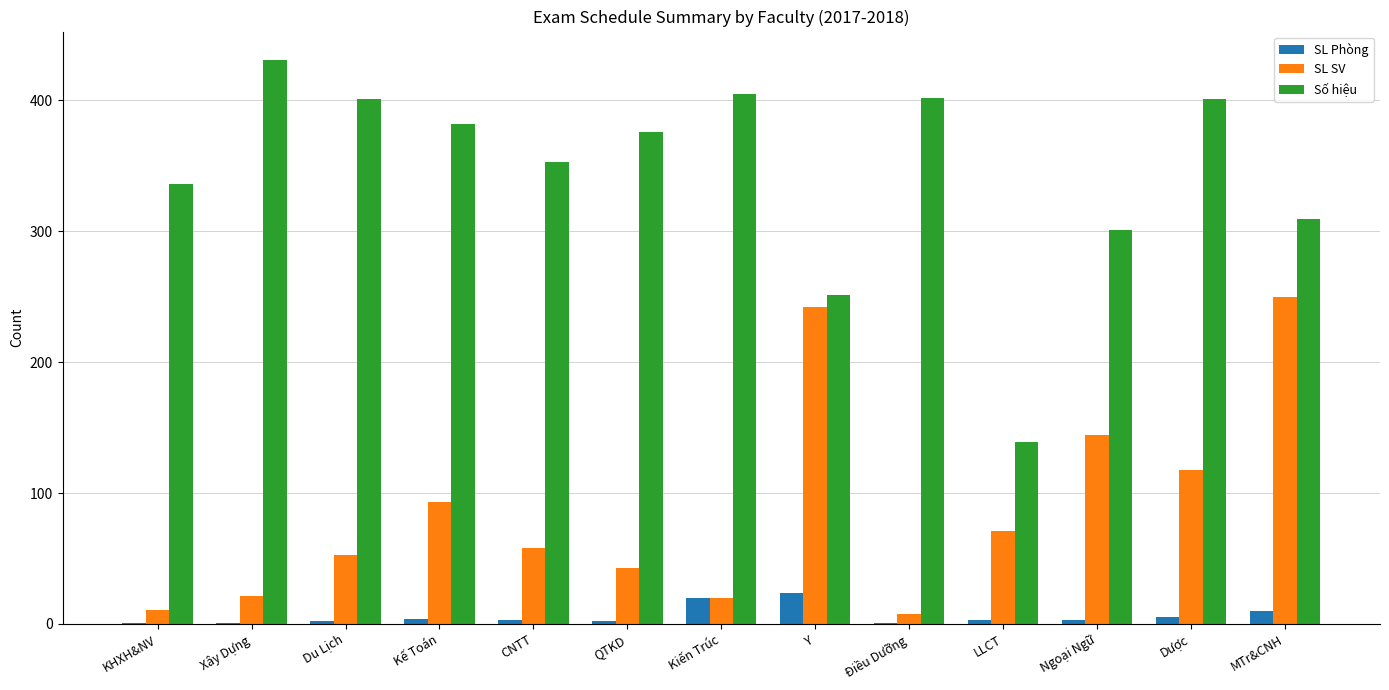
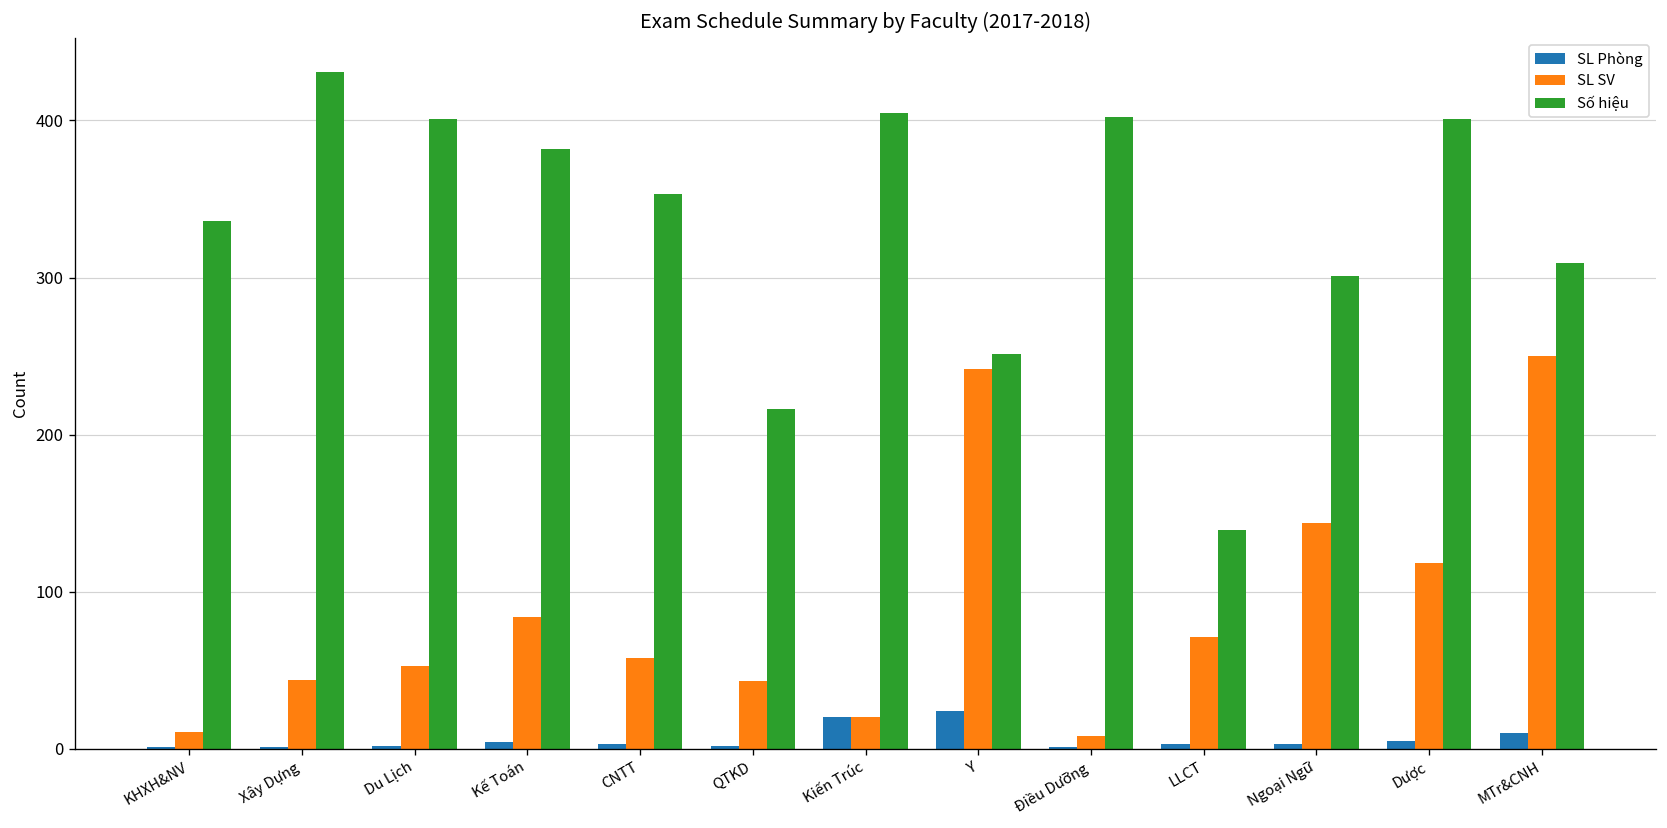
  {
    "SL Phòng": {
      "Du Lịch": 2,
      "Kế Toán": 4,
      "CNTT": 3,
      "QTKD": 2,
      "Kiến Trúc": 20,
      "Y": 24,
      "LLCT": 3,
      "Ngoại Ngữ": 3,
      "Dược": 5,
      "MTr&CNH": 10
    },
    "SL SV": {
      "KHXH&NV": 11,
-     "Xây Dựng": 21,
+     "Xây Dựng": 44,
      "Du Lịch": 53,
-     "Kế Toán": 93,
+     "Kế Toán": 84,
      "CNTT": 58,
      "QTKD": 43,
      "Kiến Trúc": 20,
      "Y": 242,
      "Điều Dưỡng": 8,
      "LLCT": 71,
      "Ngoại Ngữ": 144,
      "Dược": 118,
      "MTr&CNH": 250
    },
    "Số hiệu": {
      "KHXH&NV": 336,
      "Xây Dựng": 431,
      "Du Lịch": 401,
      "Kế Toán": 382,
      "CNTT": 353,
-     "QTKD": 376,
+     "QTKD": 216,
      "Kiến Trúc": 405,
      "Y": 251,
      "Điều Dưỡng": 402,
      "LLCT": 139,
      "Ngoại Ngữ": 301,
      "Dược": 401,
      "MTr&CNH": 309
    }
  }
